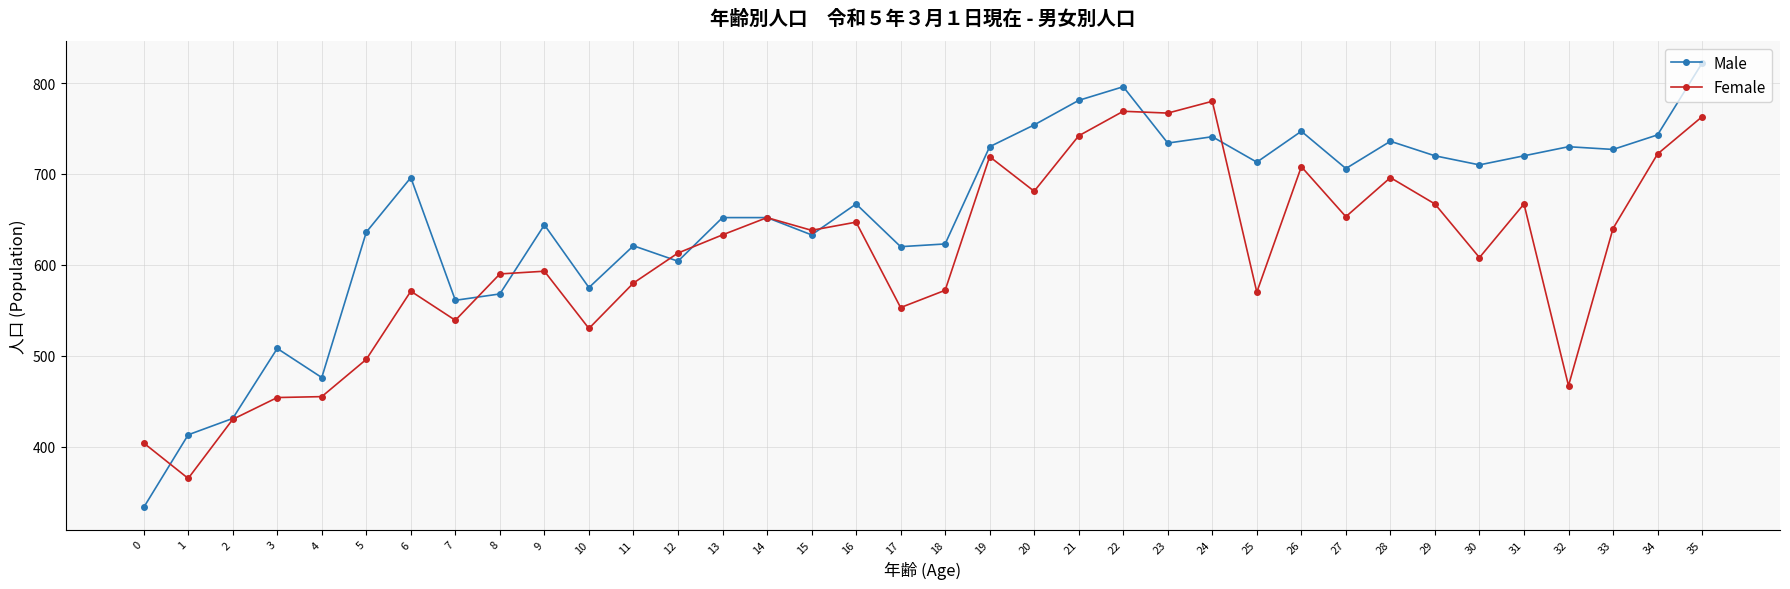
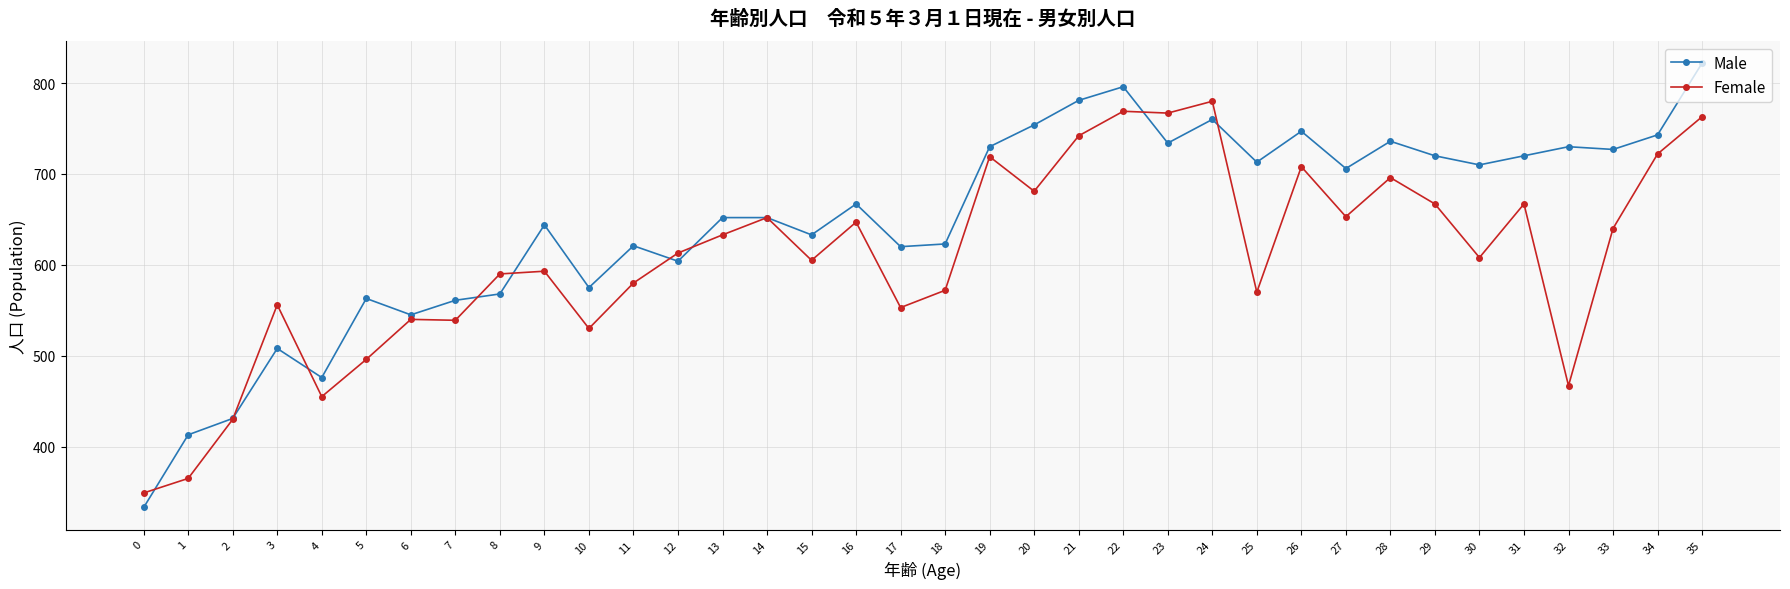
  {
    "Male": {
      "0": 330,
      "1": 410,
      "3": 510,
      "4": 480,
-     "5": 640,
-     "6": 700,
+     "5": 560,
+     "6": 550,
      "7": 560,
      "8": 570,
      "9": 640,
      "10": 580,
      "11": 620,
      "12": 600,
      "13": 650,
      "15": 630,
      "16": 670,
      "17": 620,
      "18": 620,
      "19": 730,
      "20": 750,
      "21": 780,
      "22": 800,
      "23": 730,
-     "24": 740,
+     "24": 760,
      "25": 710,
      "26": 750,
      "27": 710,
      "28": 740,
      "29": 720,
      "30": 710,
      "31": 720,
      "32": 730,
      "33": 730,
      "34": 740
    },
    "Female": {
-     "0": 400,
+     "0": 350,
      "1": 370,
-     "3": 450,
+     "3": 560,
      "4": 460,
      "5": 500,
-     "6": 570,
+     "6": 540,
      "7": 540,
      "8": 590,
      "9": 590,
      "10": 530,
      "11": 580,
      "12": 610,
      "13": 630,
-     "15": 640,
+     "15": 610,
      "16": 650,
      "17": 550,
      "18": 570,
      "19": 720,
      "20": 680,
      "21": 740,
      "22": 770,
      "23": 770,
      "24": 780,
      "25": 570,
      "26": 710,
      "27": 650,
      "28": 700,
      "29": 670,
      "30": 610,
      "31": 670,
      "32": 470,
      "33": 640,
      "34": 720,
      "35": 760
    }
  }
